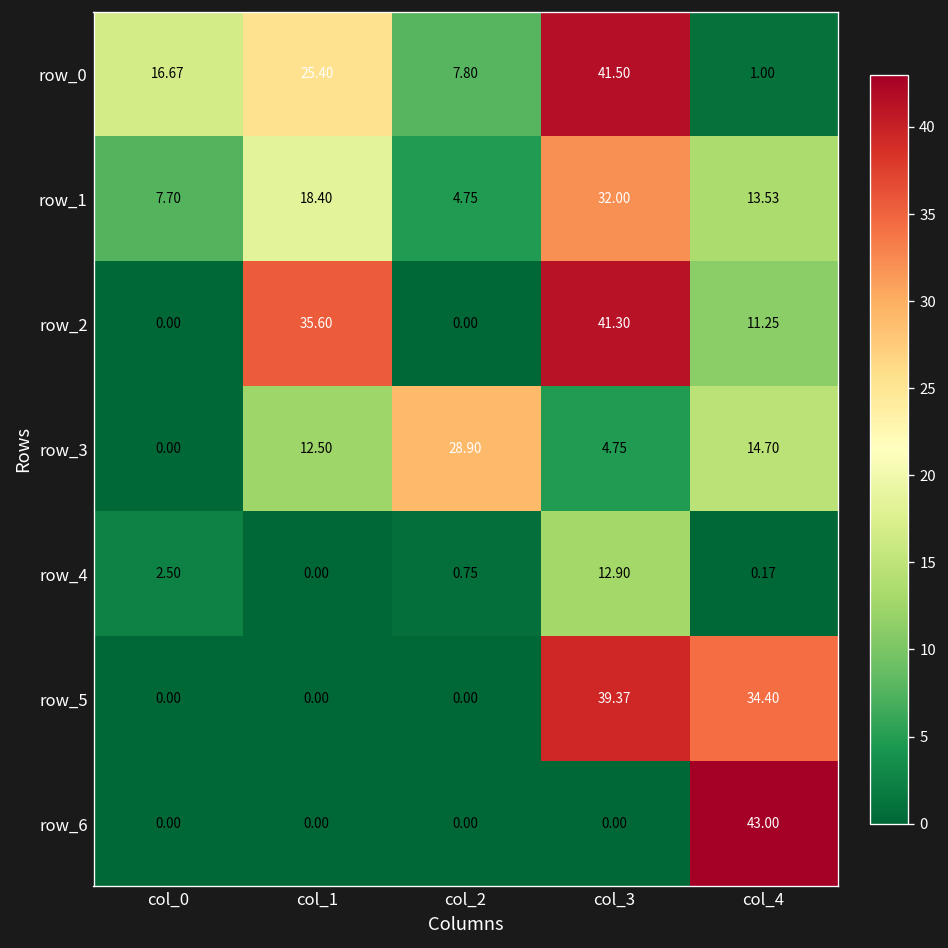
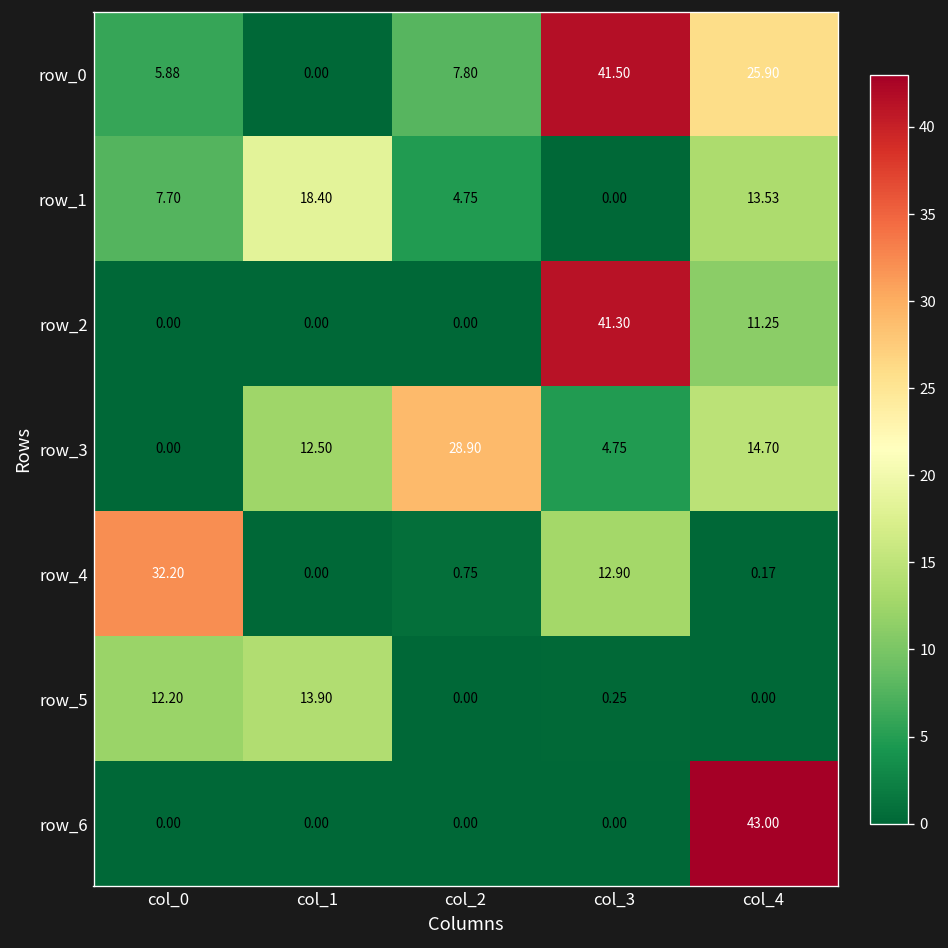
  {
    "row_0": {
-     "col_0": 16.67,
-     "col_1": 25.40,
+     "col_0": 5.88,
+     "col_1": 0.00,
      "col_2": 7.80,
      "col_3": 41.50,
-     "col_4": 1.00
+     "col_4": 25.90
    },
    "row_1": {
      "col_0": 7.70,
      "col_1": 18.40,
      "col_2": 4.75,
-     "col_3": 32.00,
+     "col_3": 0.00,
      "col_4": 13.53
    },
    "row_2": {
      "col_0": 0.00,
-     "col_1": 35.60,
+     "col_1": 0.00,
      "col_2": 0.00,
      "col_3": 41.30,
      "col_4": 11.25
    },
    "row_3": {
      "col_0": 0.00,
      "col_1": 12.50,
      "col_2": 28.90,
      "col_3": 4.75,
      "col_4": 14.70
    },
    "row_4": {
-     "col_0": 2.50,
+     "col_0": 32.20,
      "col_1": 0.00,
      "col_2": 0.75,
      "col_3": 12.90,
      "col_4": 0.17
    },
    "row_5": {
-     "col_0": 0.00,
-     "col_1": 0.00,
+     "col_0": 12.20,
+     "col_1": 13.90,
      "col_2": 0.00,
-     "col_3": 39.37,
-     "col_4": 34.40
+     "col_3": 0.25,
+     "col_4": 0.00
    },
    "row_6": {
      "col_0": 0.00,
      "col_1": 0.00,
      "col_2": 0.00,
      "col_3": 0.00,
      "col_4": 43.00
    }
  }
